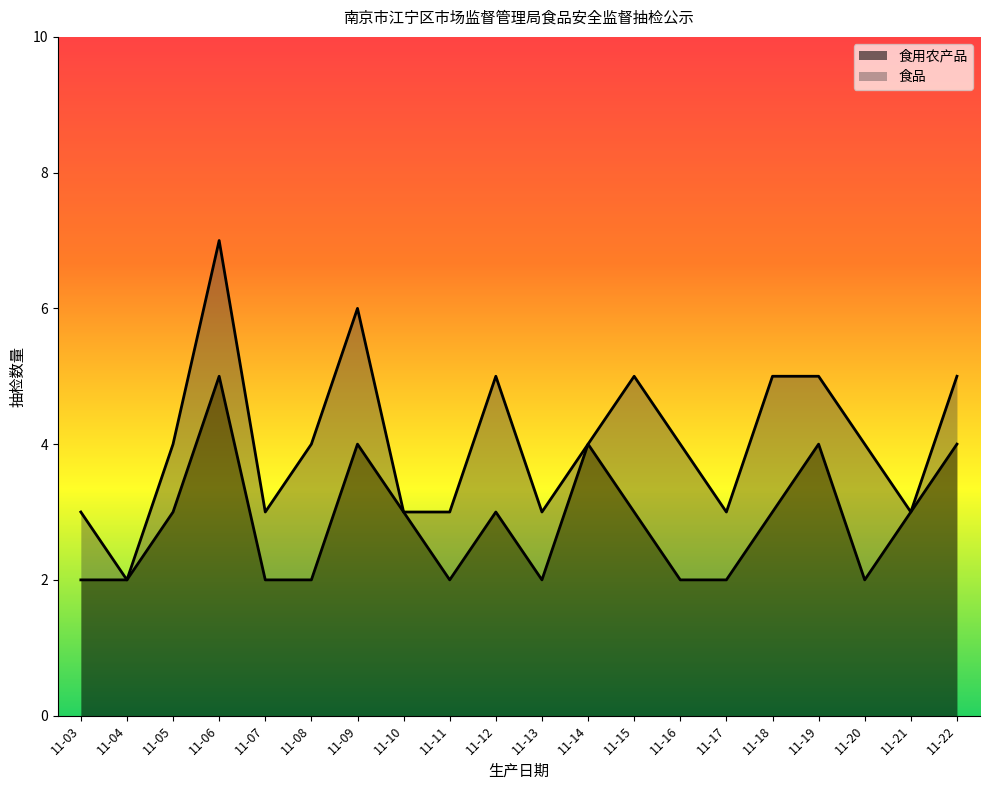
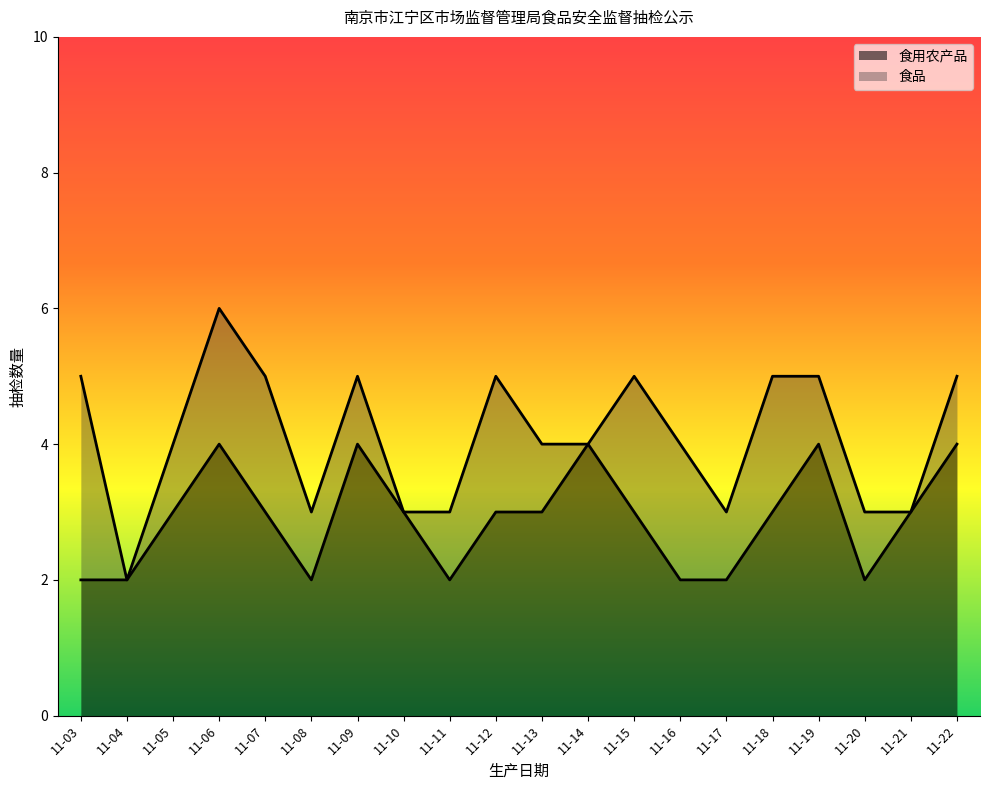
  {
    "食用农产品": {
      "11-03": 2,
      "11-05": 3,
-     "11-06": 5,
-     "11-07": 2,
+     "11-06": 4,
+     "11-07": 3,
      "11-08": 2,
      "11-09": 4,
      "11-11": 2,
      "11-12": 3,
-     "11-13": 2,
+     "11-13": 3,
      "11-15": 3,
      "11-16": 2,
      "11-17": 2,
      "11-18": 3,
      "11-19": 4,
      "11-20": 2,
      "11-22": 4
    },
    "食品": {
-     "11-03": 1,
+     "11-03": 3,
      "11-05": 1,
      "11-06": 2,
-     "11-07": 1,
-     "11-08": 2,
-     "11-09": 2,
+     "11-07": 2,
+     "11-08": 1,
+     "11-09": 1,
      "11-11": 1,
      "11-12": 2,
      "11-13": 1,
      "11-15": 2,
      "11-16": 2,
      "11-17": 1,
      "11-18": 2,
      "11-19": 1,
-     "11-20": 2,
+     "11-20": 1,
      "11-22": 1
    }
  }
